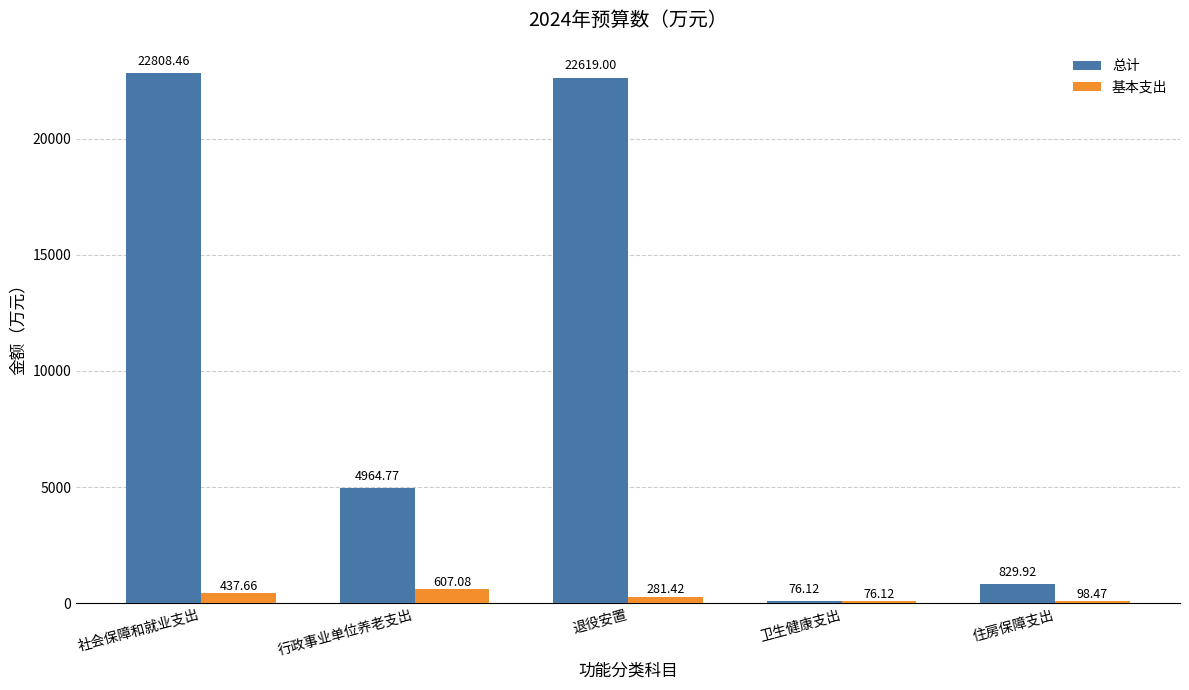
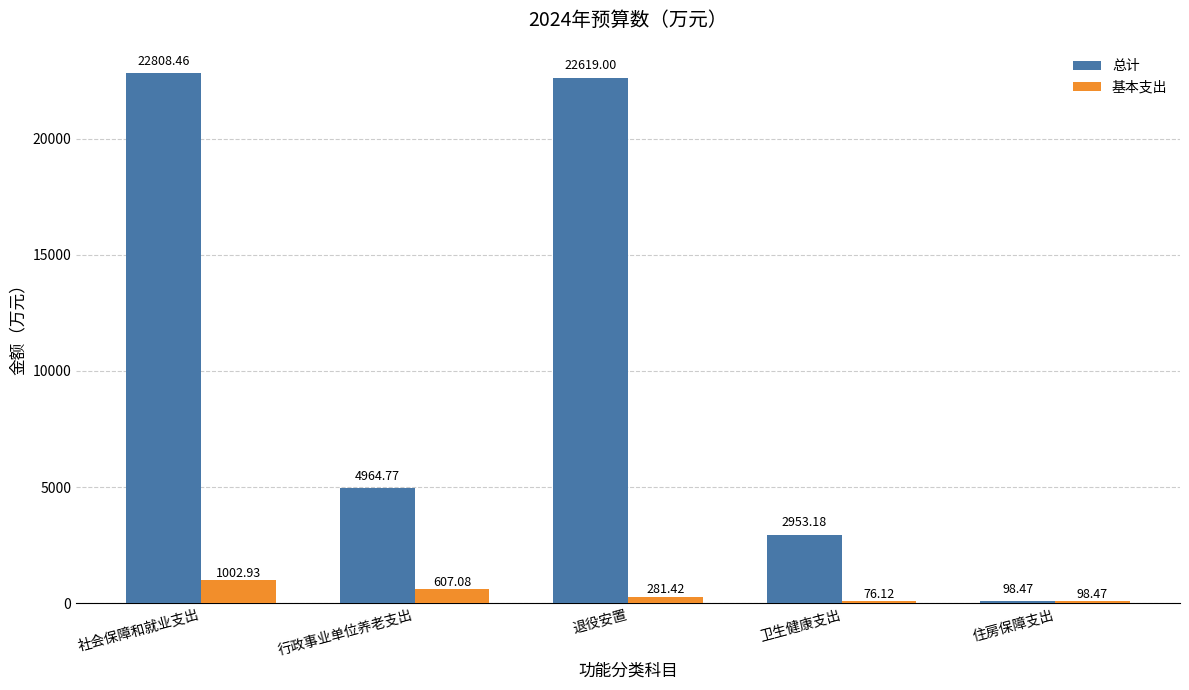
  {
    "总计": {
      "社会保障和就业支出": 22808.46,
      "行政事业单位养老支出": 4964.77,
      "退役安置": 22619.00,
-     "卫生健康支出": 76.12,
-     "住房保障支出": 829.92
+     "卫生健康支出": 2953.18,
+     "住房保障支出": 98.47
    },
    "基本支出": {
-     "社会保障和就业支出": 437.66,
+     "社会保障和就业支出": 1002.93,
      "行政事业单位养老支出": 607.08,
      "退役安置": 281.42,
      "卫生健康支出": 76.12,
      "住房保障支出": 98.47
    }
  }
